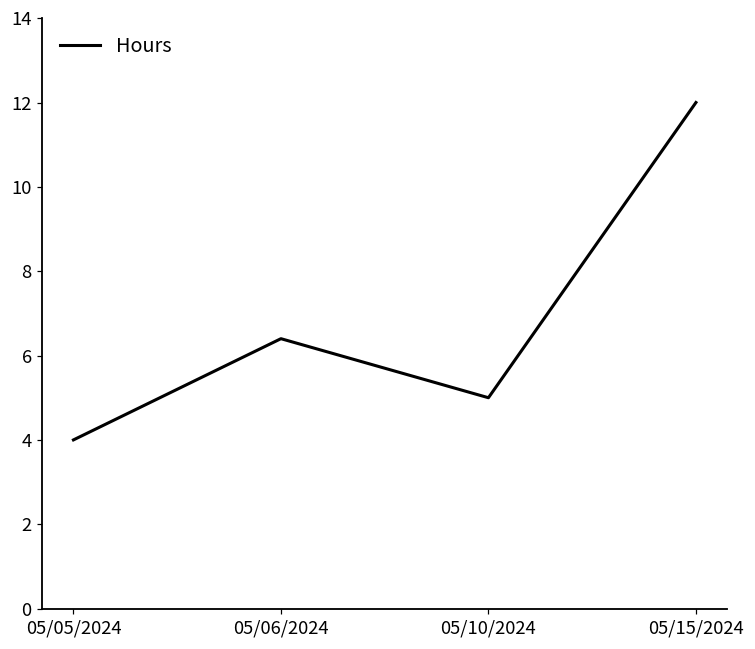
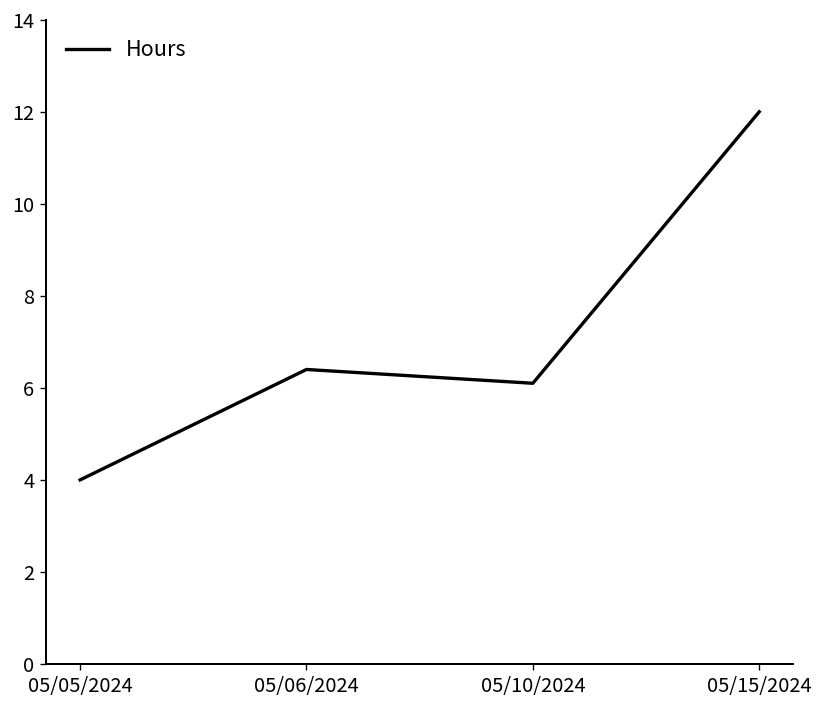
  {
    "05/05/2024": 4.0,
    "05/06/2024": 6.4,
-   "05/10/2024": 5.0,
+   "05/10/2024": 6.1,
    "05/15/2024": 12.0
  }
